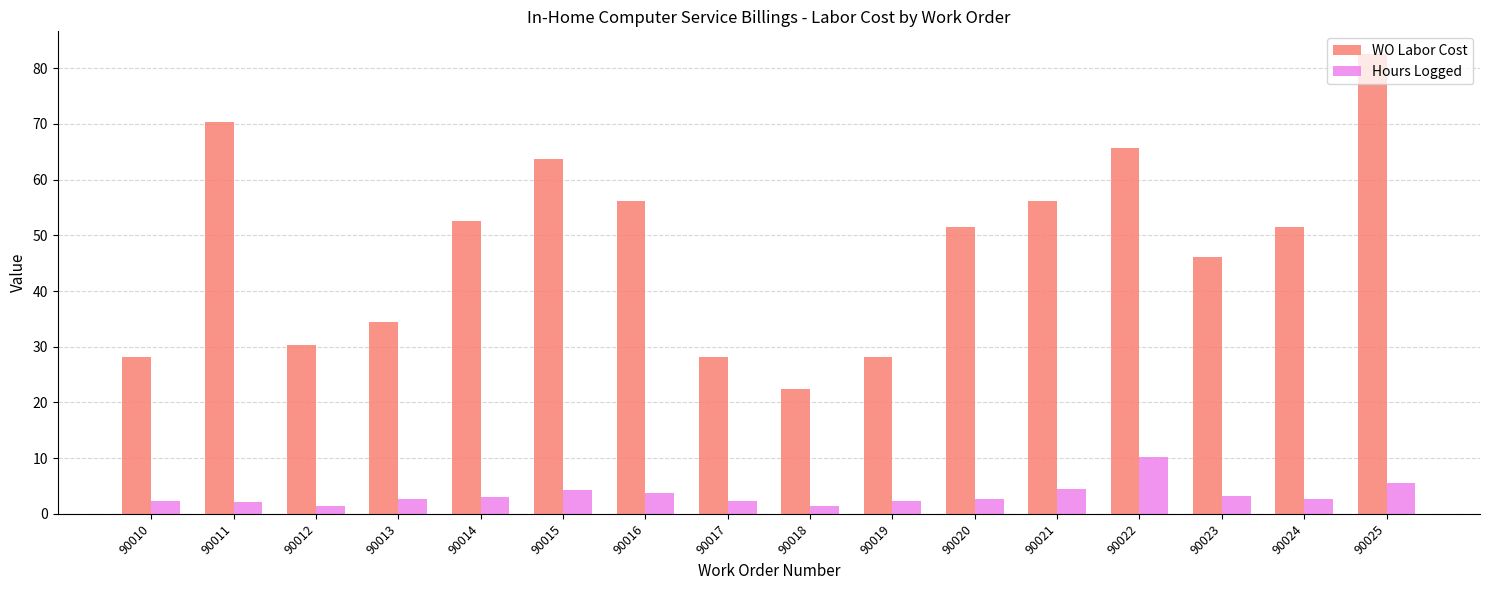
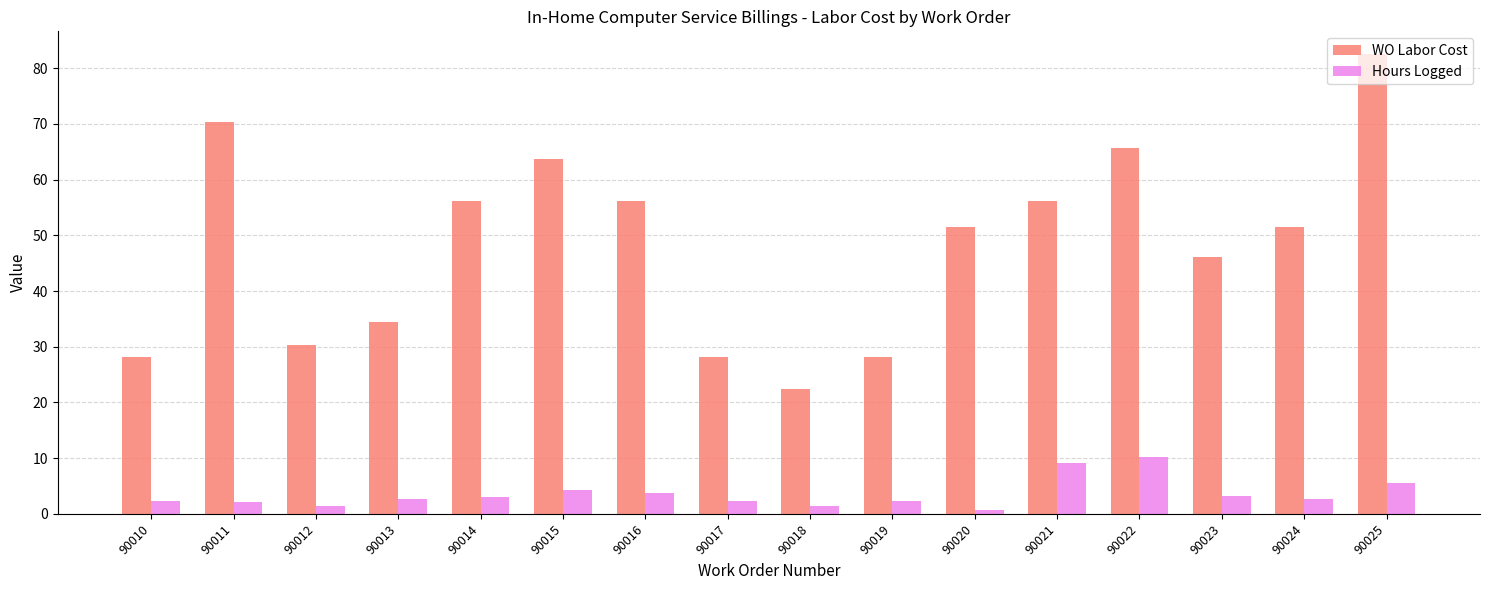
  {
    "WO Labor Cost": {
      "90010": 28,
      "90011": 70,
      "90012": 30,
      "90013": 34,
-     "90014": 53,
+     "90014": 56,
      "90015": 64,
      "90016": 56,
      "90017": 28,
      "90018": 23,
      "90019": 28,
      "90020": 52,
      "90021": 56,
      "90022": 66,
      "90023": 46,
      "90024": 52
    },
    "Hours Logged": {
      "90010": 2,
      "90011": 2,
      "90012": 2,
      "90013": 3,
      "90014": 3,
      "90015": 4,
      "90016": 4,
      "90017": 2,
      "90018": 2,
      "90019": 2,
-     "90020": 3,
-     "90021": 5,
+     "90020": 1,
+     "90021": 9,
      "90022": 10,
      "90023": 3,
      "90024": 3,
      "90025": 6
    }
  }
